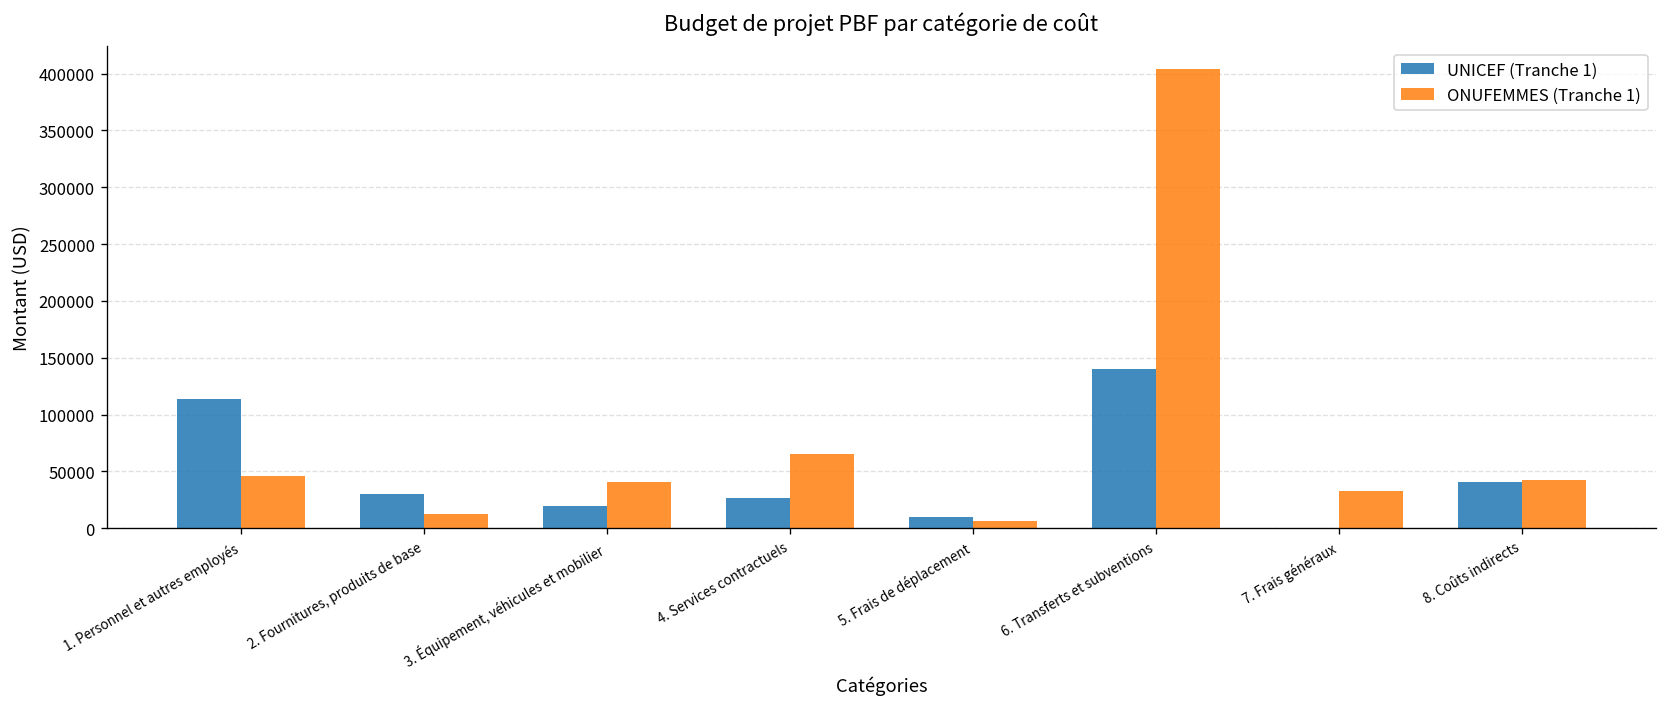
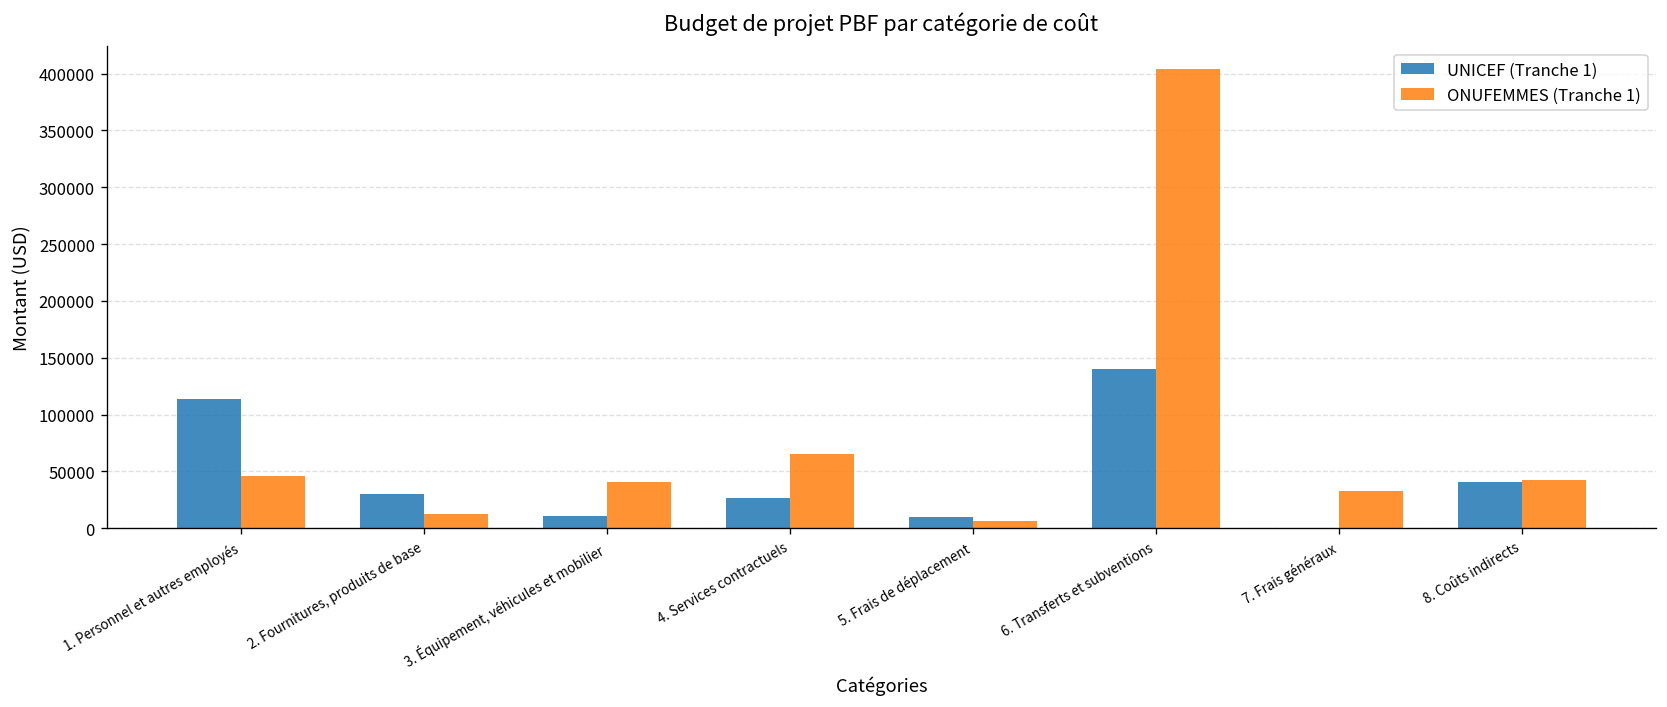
  {
    "UNICEF (Tranche 1)": {
      "1. Personnel et autres employés": 110000,
      "2. Fournitures, produits de base": 30000,
-     "3. Équipement, véhicules et mobilier": 20000,
+     "3. Équipement, véhicules et mobilier": 10000,
      "4. Services contractuels": 30000,
      "5. Frais de déplacement": 10000,
      "6. Transferts et subventions": 140000,
      "7. Frais généraux": 0,
      "8. Coûts indirects": 40000
    },
    "ONUFEMMES (Tranche 1)": {
      "1. Personnel et autres employés": 50000,
      "2. Fournitures, produits de base": 10000,
      "3. Équipement, véhicules et mobilier": 40000,
      "4. Services contractuels": 70000,
      "5. Frais de déplacement": 10000,
      "6. Transferts et subventions": 400000,
      "7. Frais généraux": 30000,
      "8. Coûts indirects": 40000
    }
  }
